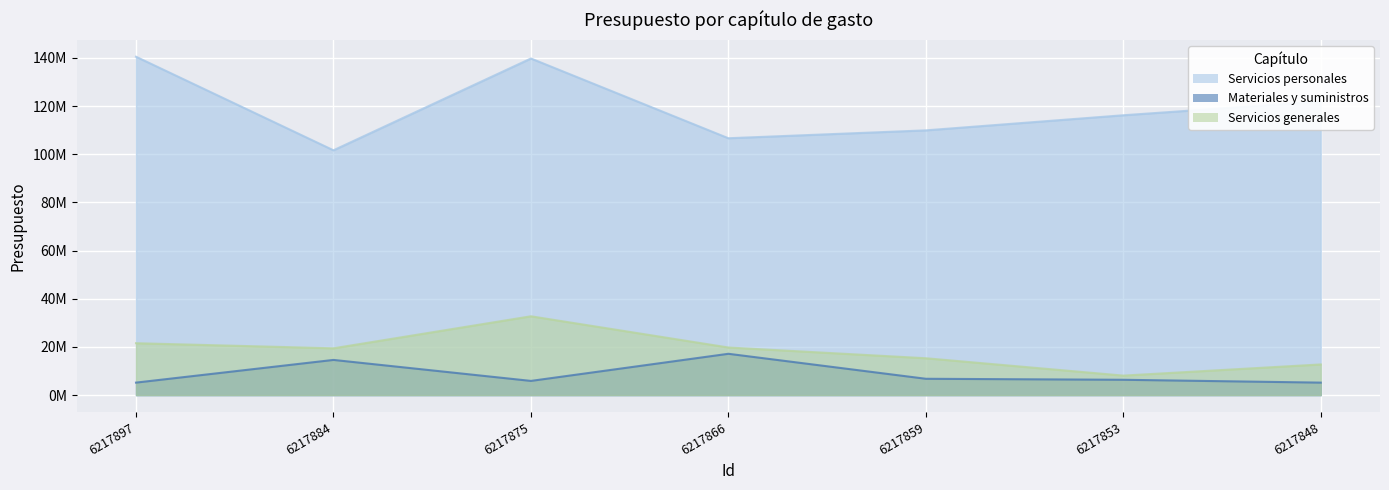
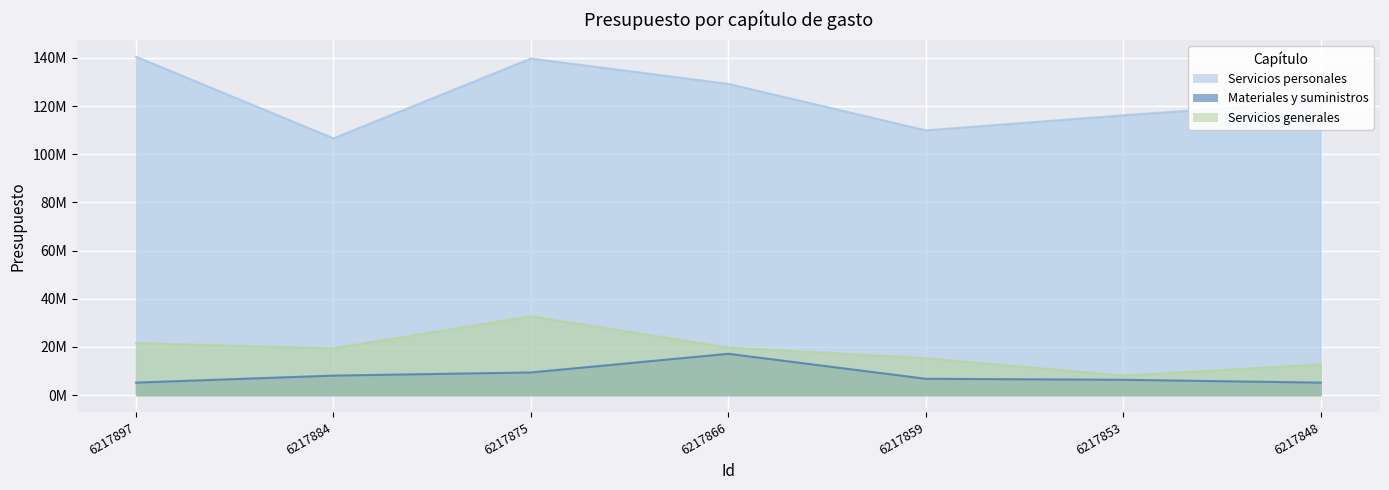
  {
    "Servicios personales": {
      "6217897": 140000000,
-     "6217884": 102000000,
+     "6217884": 107000000,
      "6217875": 140000000,
-     "6217866": 107000000,
+     "6217866": 129000000,
      "6217859": 110000000,
      "6217853": 116000000
    },
    "Materiales y suministros": {
      "6217897": 5000000,
-     "6217884": 15000000,
-     "6217875": 6000000,
+     "6217884": 8000000,
+     "6217875": 9000000,
      "6217866": 17000000,
      "6217859": 7000000,
      "6217853": 6000000,
      "6217848": 5000000
    },
    "Servicios generales": {
      "6217897": 22000000,
      "6217884": 19000000,
      "6217875": 33000000,
      "6217866": 20000000,
      "6217859": 15000000,
      "6217853": 8000000,
      "6217848": 13000000
    }
  }
